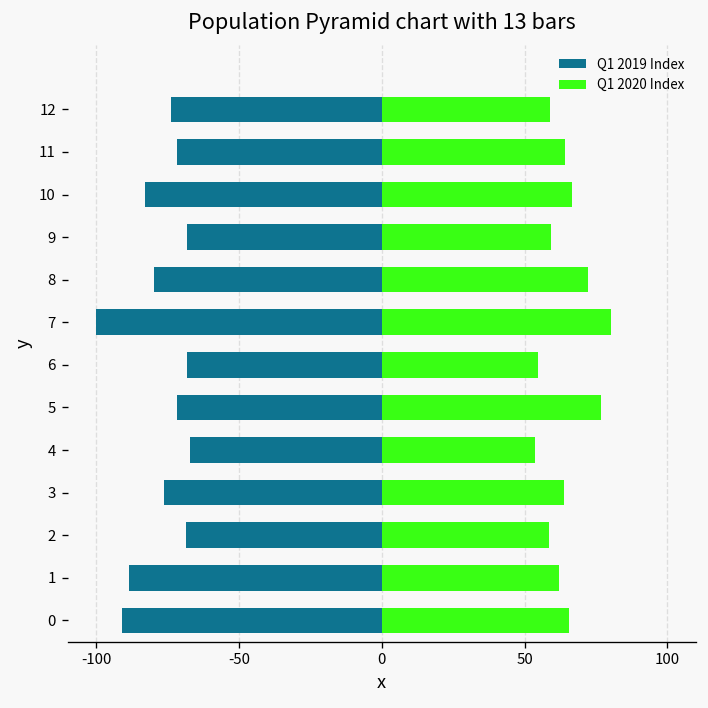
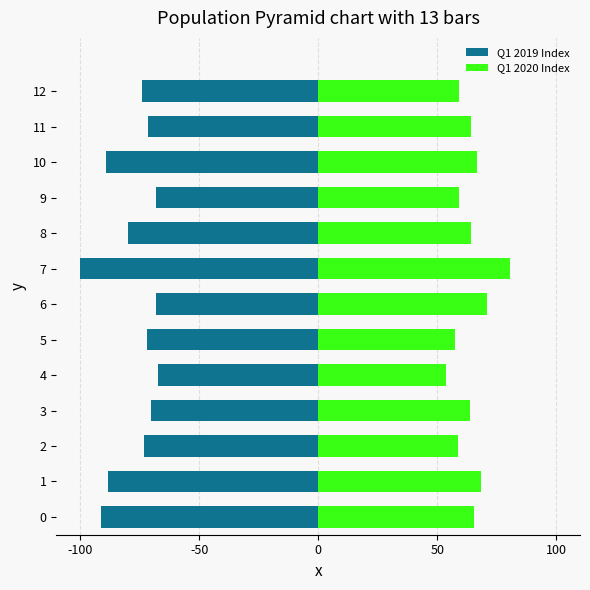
  {
    "Q1 2019 Index": {
      "12": -74,
      "11": -72,
-     "10": -83,
+     "10": -89,
      "9": -68,
      "8": -80,
      "7": -100,
      "6": -68,
      "5": -72,
      "4": -67,
-     "3": -76,
-     "2": -68,
+     "3": -70,
+     "2": -73,
      "1": -88,
      "0": -91
    },
    "Q1 2020 Index": {
      "12": 59,
      "11": 64,
      "10": 67,
      "9": 59,
-     "8": 72,
+     "8": 64,
      "7": 80,
-     "6": 55,
-     "5": 77,
+     "6": 71,
+     "5": 58,
      "4": 54,
      "3": 64,
      "2": 59,
-     "1": 62,
+     "1": 68,
      "0": 65
    }
  }
